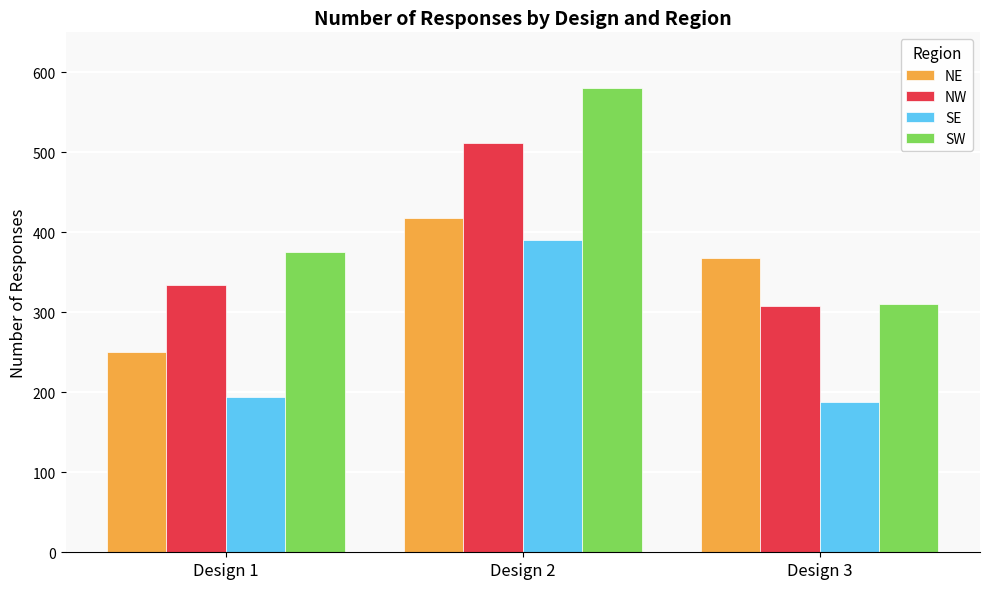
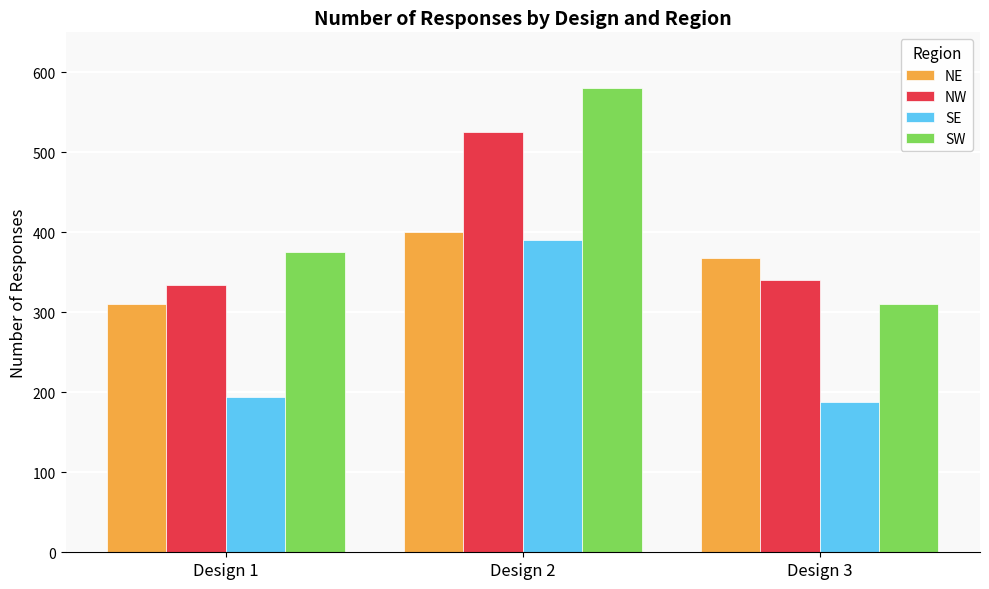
  {
    "NE": {
-     "Design 1": 250,
-     "Design 2": 420,
+     "Design 1": 310,
+     "Design 2": 400,
      "Design 3": 370
    },
    "NW": {
      "Design 1": 330,
-     "Design 2": 510,
-     "Design 3": 310
+     "Design 2": 530,
+     "Design 3": 340
    },
    "SE": {
      "Design 1": 190,
      "Design 2": 390,
      "Design 3": 190
    },
    "SW": {
      "Design 1": 380,
      "Design 2": 580,
      "Design 3": 310
    }
  }
